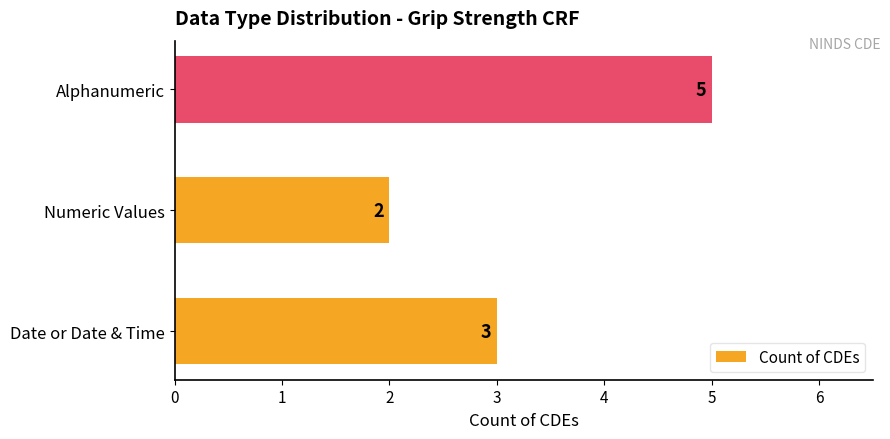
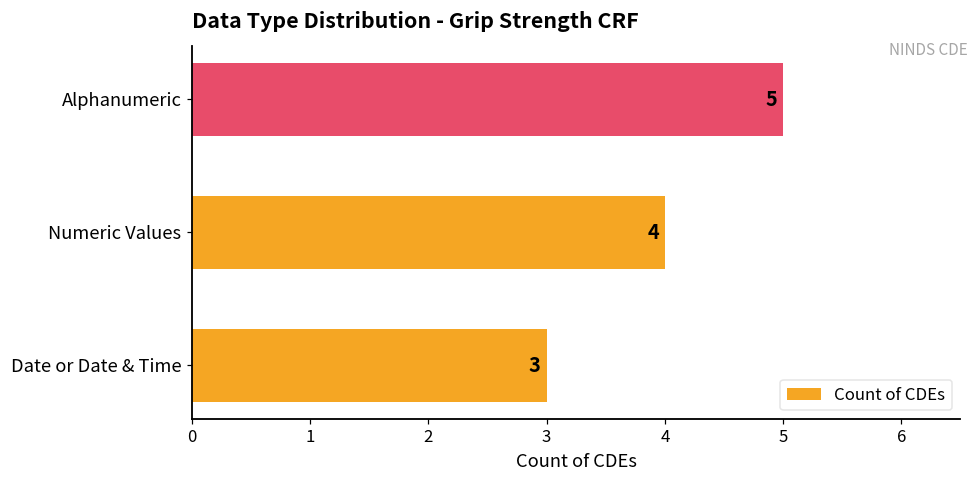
  {
    "Alphanumeric": 5,
-   "Numeric Values": 2,
+   "Numeric Values": 4,
    "Date or Date & Time": 3
  }
